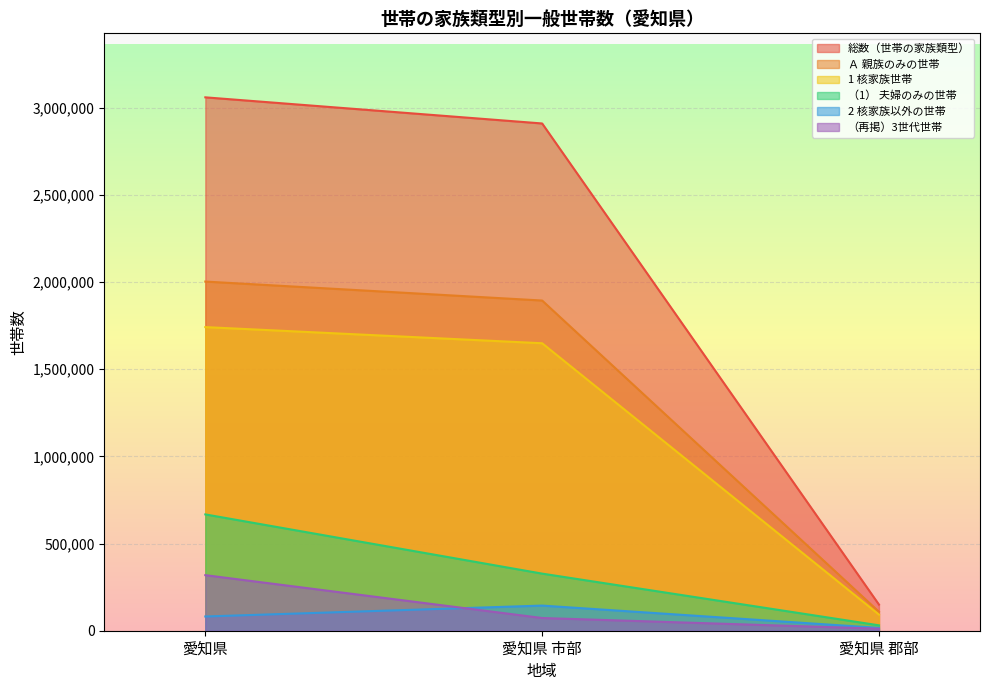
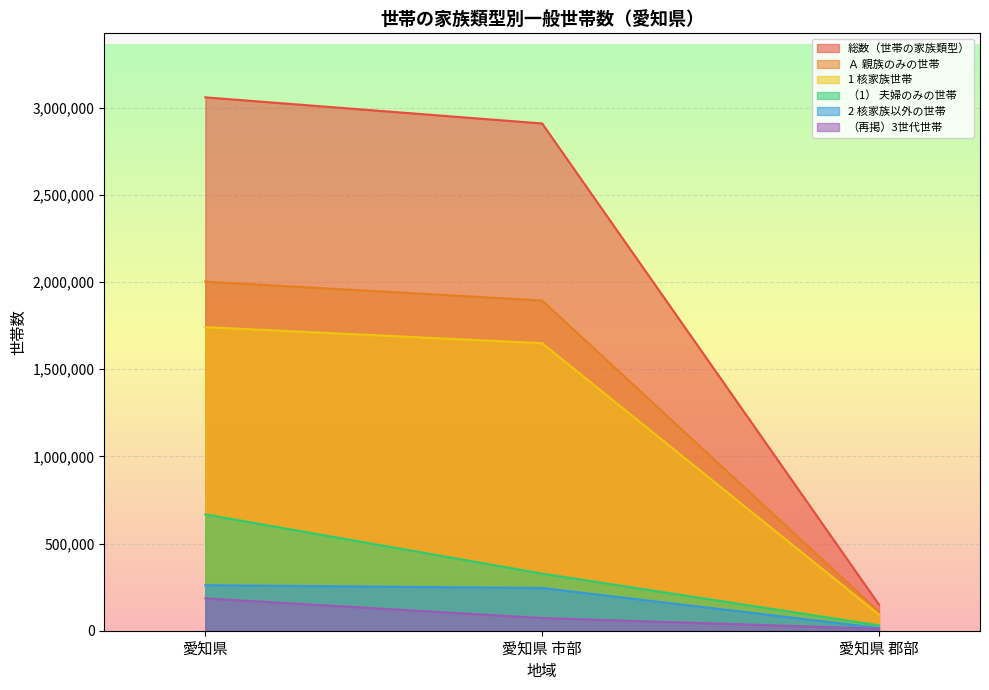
  {
    "（1） 夫婦のみの世帯": {
      "愛知県": "670,000",
      "愛知県 市部": "330,000",
      "愛知県 郡部": "30,000"
    },
    "2 核家族以外の世帯": {
-     "愛知県": "80,000",
-     "愛知県 市部": "140,000"
+     "愛知県": "260,000",
+     "愛知県 市部": "250,000"
    },
    "（再掲）3世代世帯": {
-     "愛知県": "320,000",
+     "愛知県": "190,000",
      "愛知県 市部": "70,000"
    }
  }
